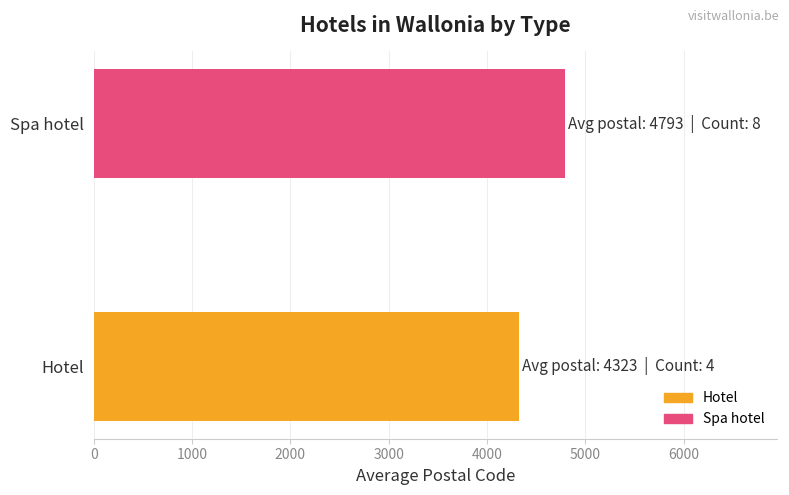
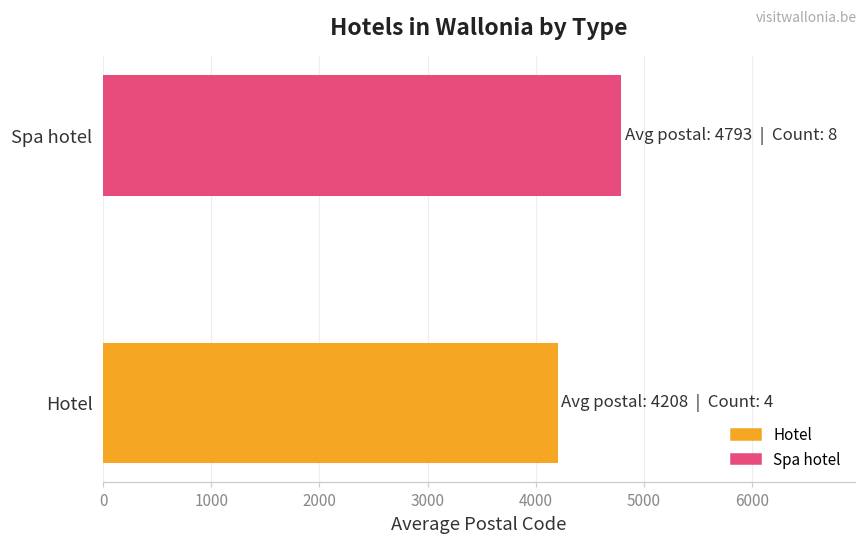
  {
    "Spa hotel": 4793,
-   "Hotel": 4323
+   "Hotel": 4208
  }
